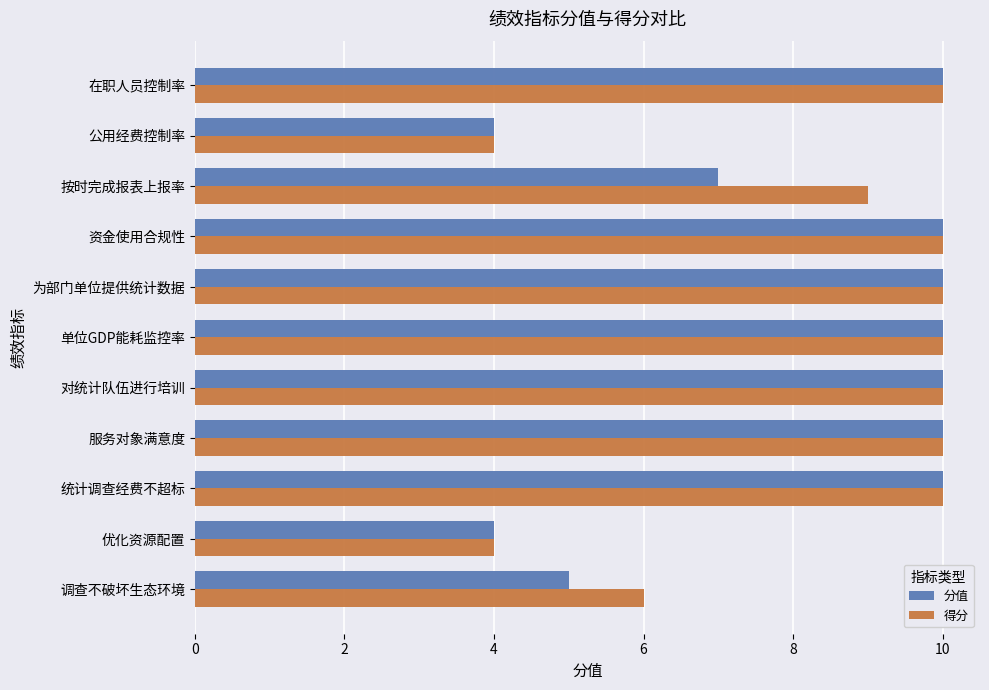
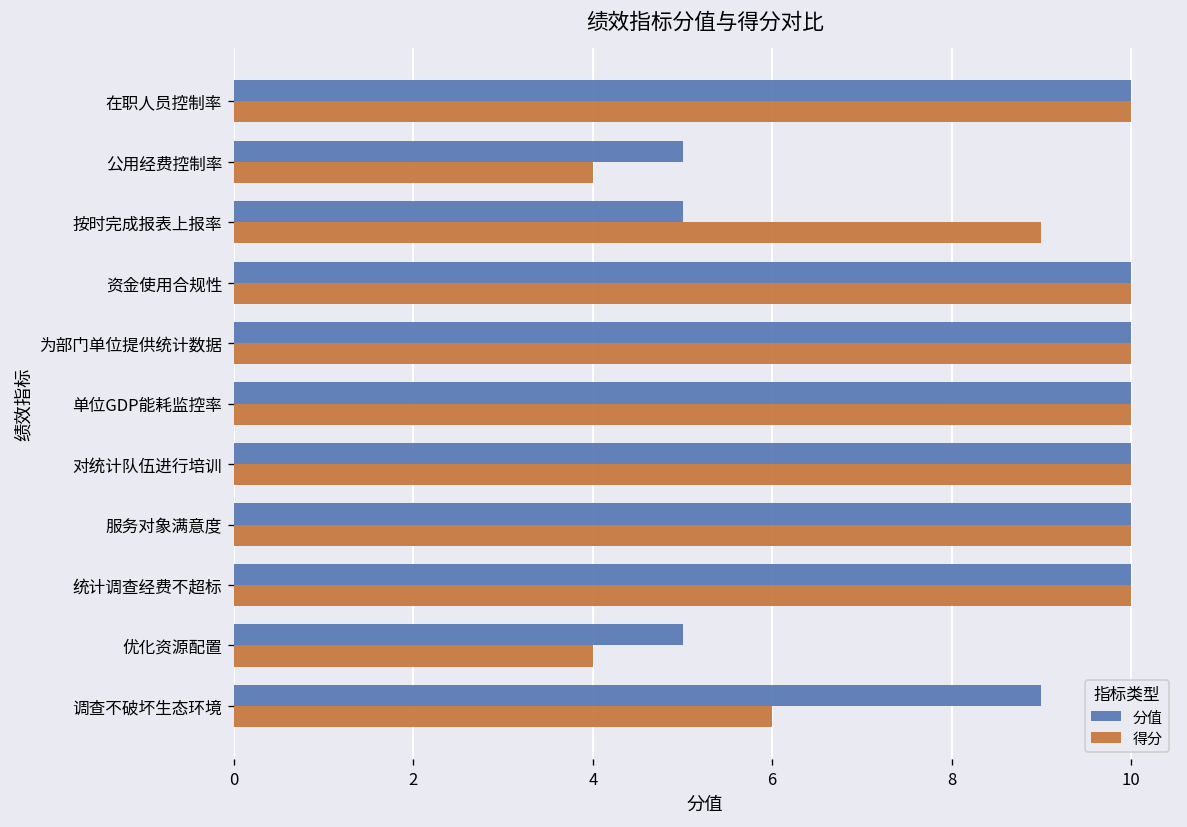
  {
    "分值": {
      "在职人员控制率": 10,
-     "公用经费控制率": 4,
-     "按时完成报表上报率": 7,
+     "公用经费控制率": 5,
+     "按时完成报表上报率": 5,
      "资金使用合规性": 10,
      "为部门单位提供统计数据": 10,
      "单位GDP能耗监控率": 10,
      "对统计队伍进行培训": 10,
      "服务对象满意度": 10,
      "统计调查经费不超标": 10,
-     "优化资源配置": 4,
-     "调查不破坏生态环境": 5
+     "优化资源配置": 5,
+     "调查不破坏生态环境": 9
    },
    "得分": {
      "在职人员控制率": 10,
      "公用经费控制率": 4,
      "按时完成报表上报率": 9,
      "资金使用合规性": 10,
      "为部门单位提供统计数据": 10,
      "单位GDP能耗监控率": 10,
      "对统计队伍进行培训": 10,
      "服务对象满意度": 10,
      "统计调查经费不超标": 10,
      "优化资源配置": 4,
      "调查不破坏生态环境": 6
    }
  }
